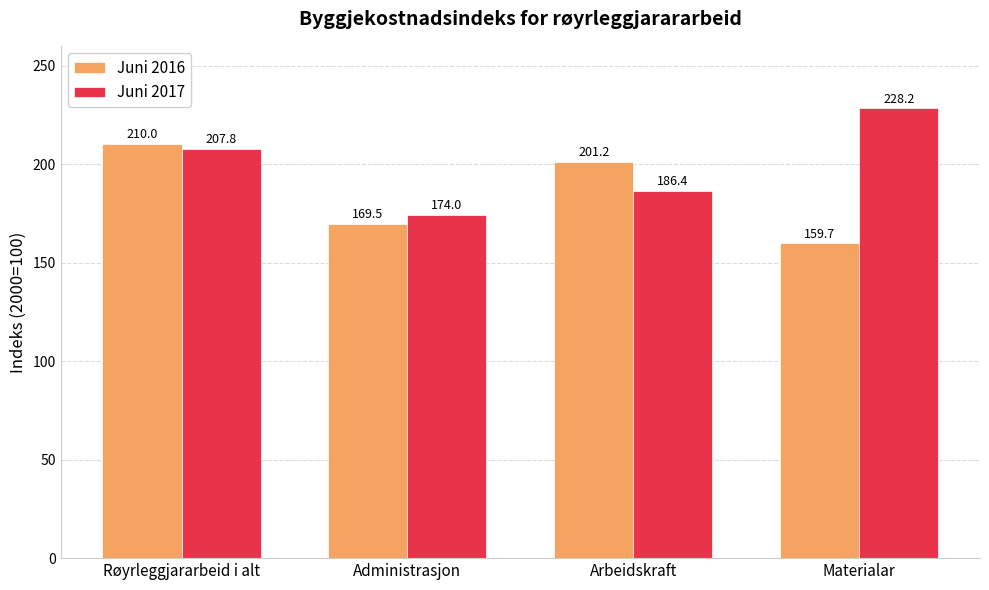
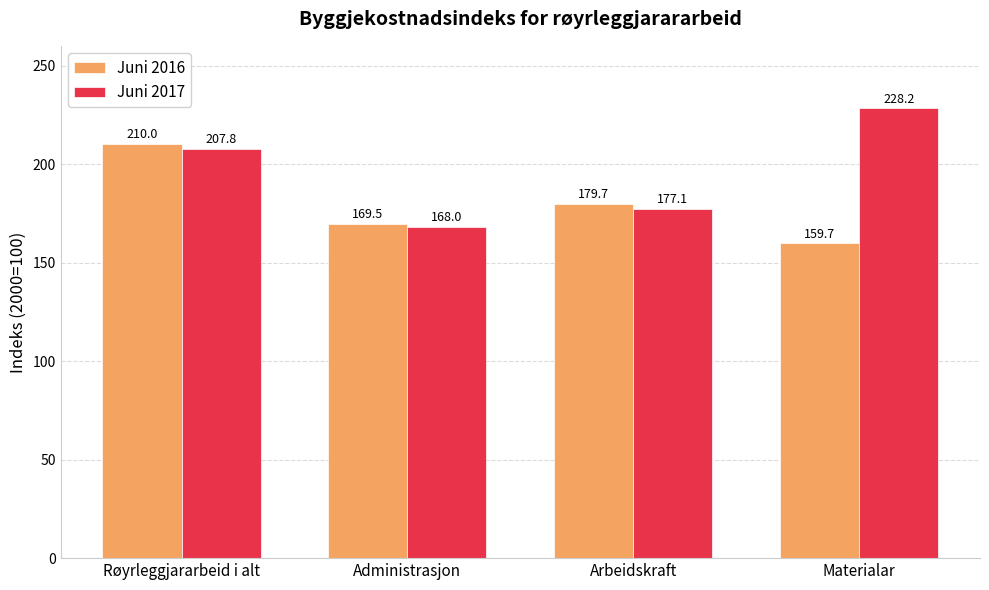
  {
    "Juni 2016": {
      "Røyrleggjararbeid i alt": 210.0,
      "Administrasjon": 169.5,
-     "Arbeidskraft": 201.2,
+     "Arbeidskraft": 179.7,
      "Materialar": 159.7
    },
    "Juni 2017": {
      "Røyrleggjararbeid i alt": 207.8,
-     "Administrasjon": 174.0,
-     "Arbeidskraft": 186.4,
+     "Administrasjon": 168.0,
+     "Arbeidskraft": 177.1,
      "Materialar": 228.2
    }
  }
